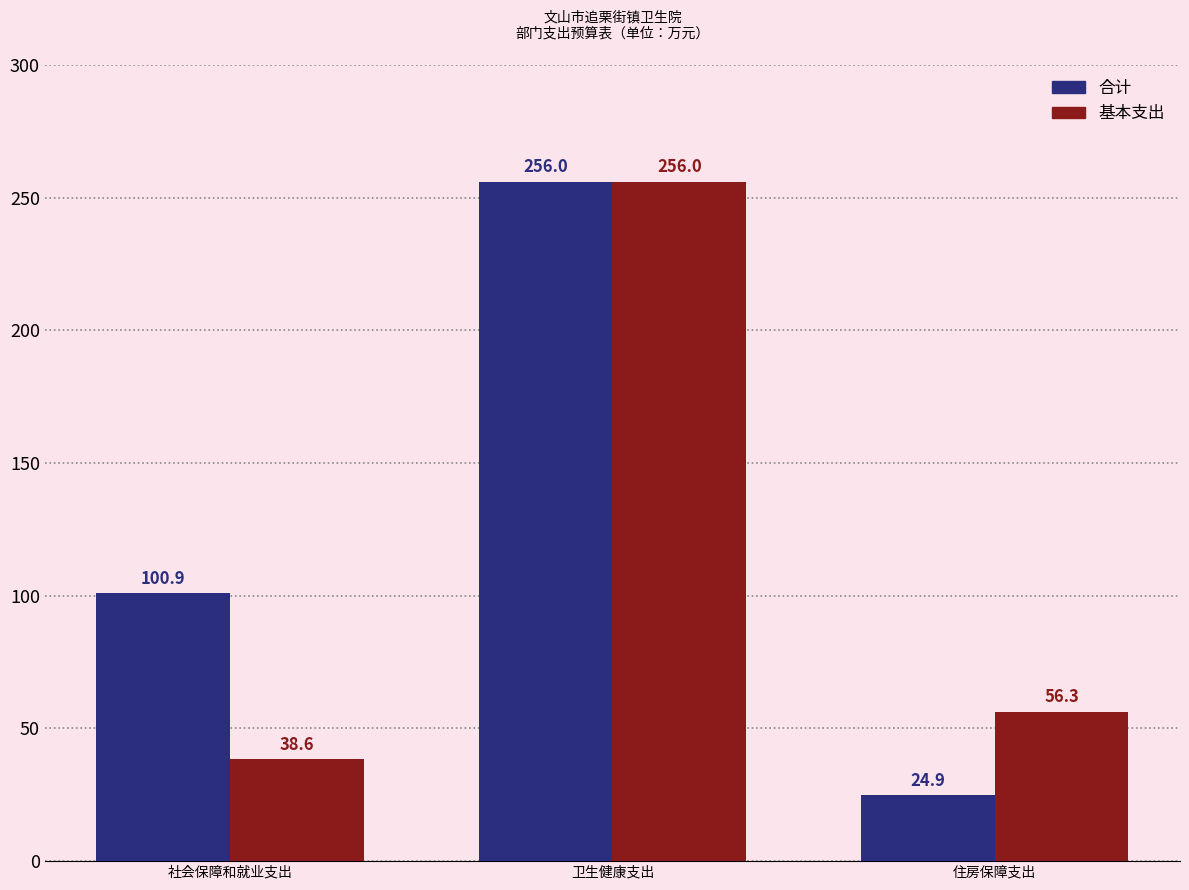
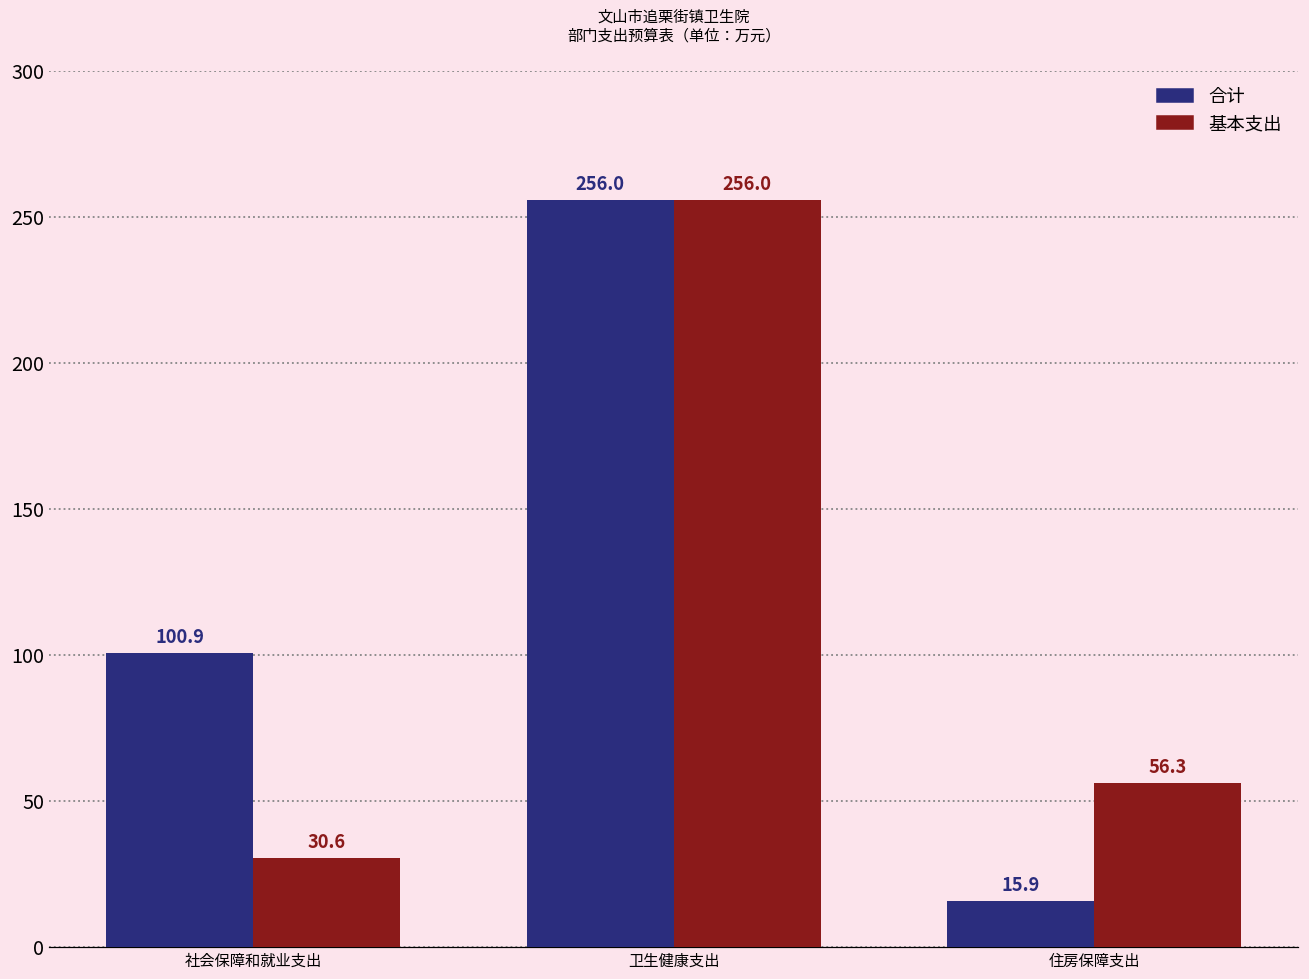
  {
    "合计": {
      "社会保障和就业支出": 100.9,
      "卫生健康支出": 256.0,
-     "住房保障支出": 24.9
+     "住房保障支出": 15.9
    },
    "基本支出": {
-     "社会保障和就业支出": 38.6,
+     "社会保障和就业支出": 30.6,
      "卫生健康支出": 256.0,
      "住房保障支出": 56.3
    }
  }
